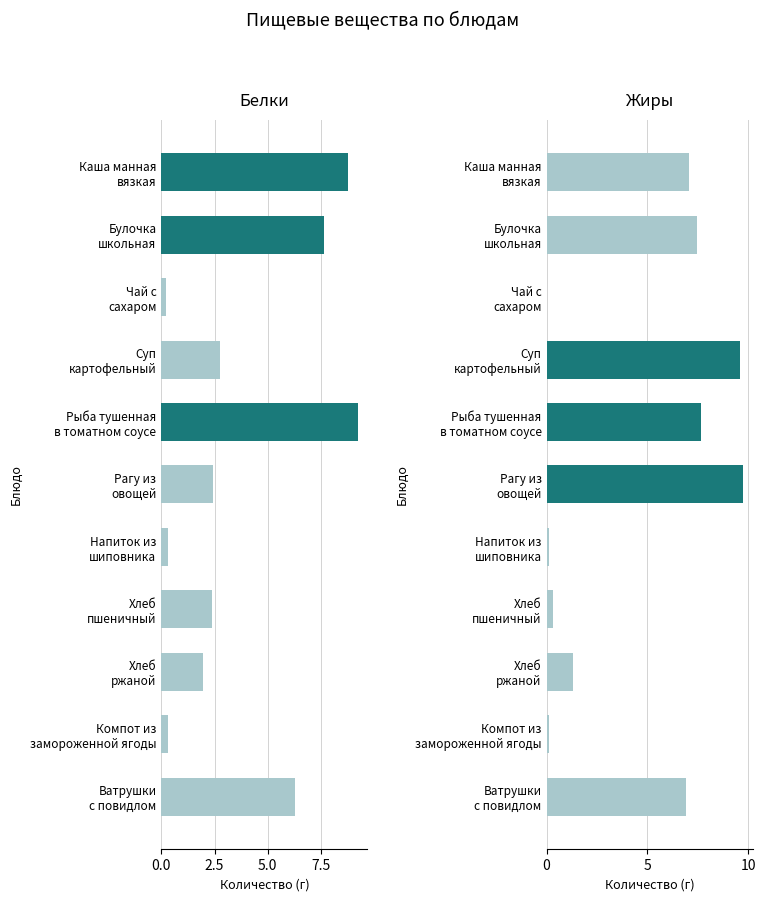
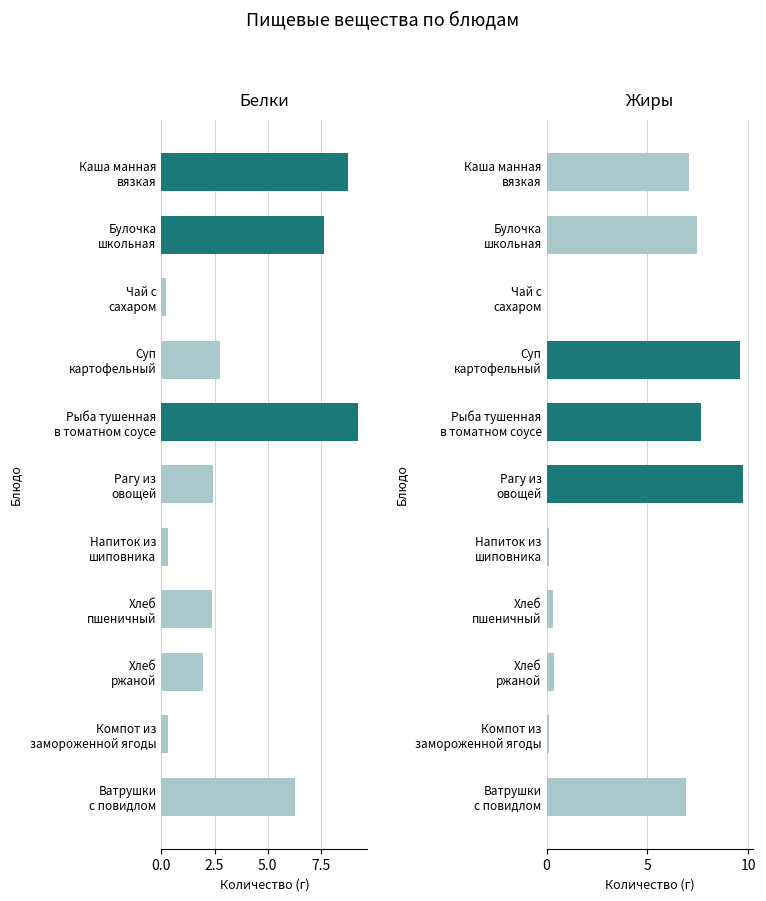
  {
    "Белки": {
      "Каша манная вязкая": 8.8,
      "Булочка школьная": 7.6,
      "Чай с сахаром": 0.2,
      "Суп картофельный": 2.8,
      "Рыба тушенная в томатном соусе": 9.2,
      "Рагу из овощей": 2.4,
      "Напиток из шиповника": 0.3,
      "Хлеб пшеничный": 2.4,
      "Хлеб ржаной": 2.0,
      "Компот из замороженной ягоды": 0.3,
      "Ватрушки с повидлом": 6.3
    },
    "Жиры": {
      "Каша манная вязкая": 7.0,
      "Булочка школьная": 7.5,
      "Чай с сахаром": 0.0,
      "Суп картофельный": 9.6,
      "Рыба тушенная в томатном соусе": 7.7,
      "Рагу из овощей": 9.7,
      "Напиток из шиповника": 0.1,
      "Хлеб пшеничный": 0.3,
-     "Хлеб ржаной": 1.3,
+     "Хлеб ржаной": 0.4,
      "Ватрушки с повидлом": 6.9
    }
  }
